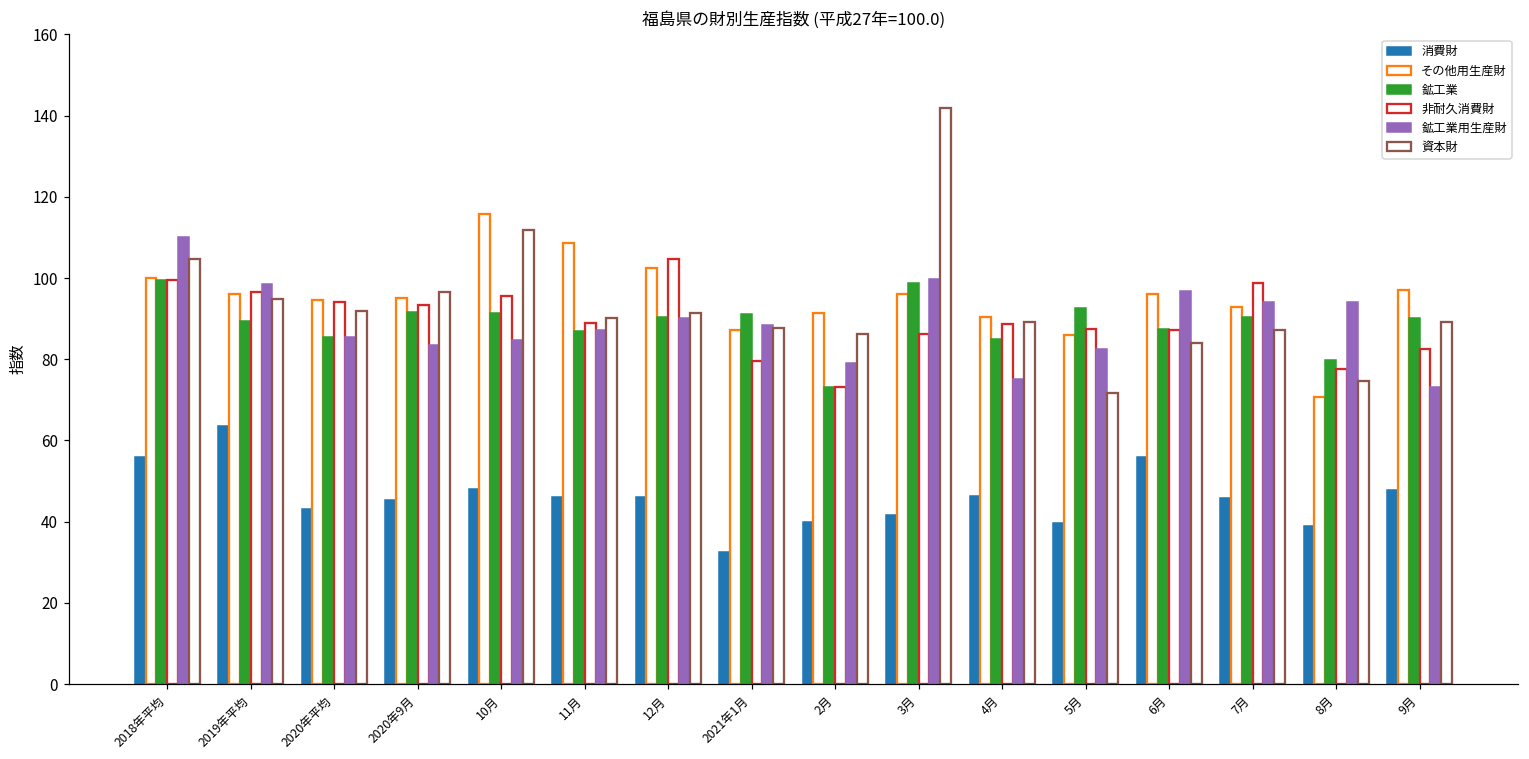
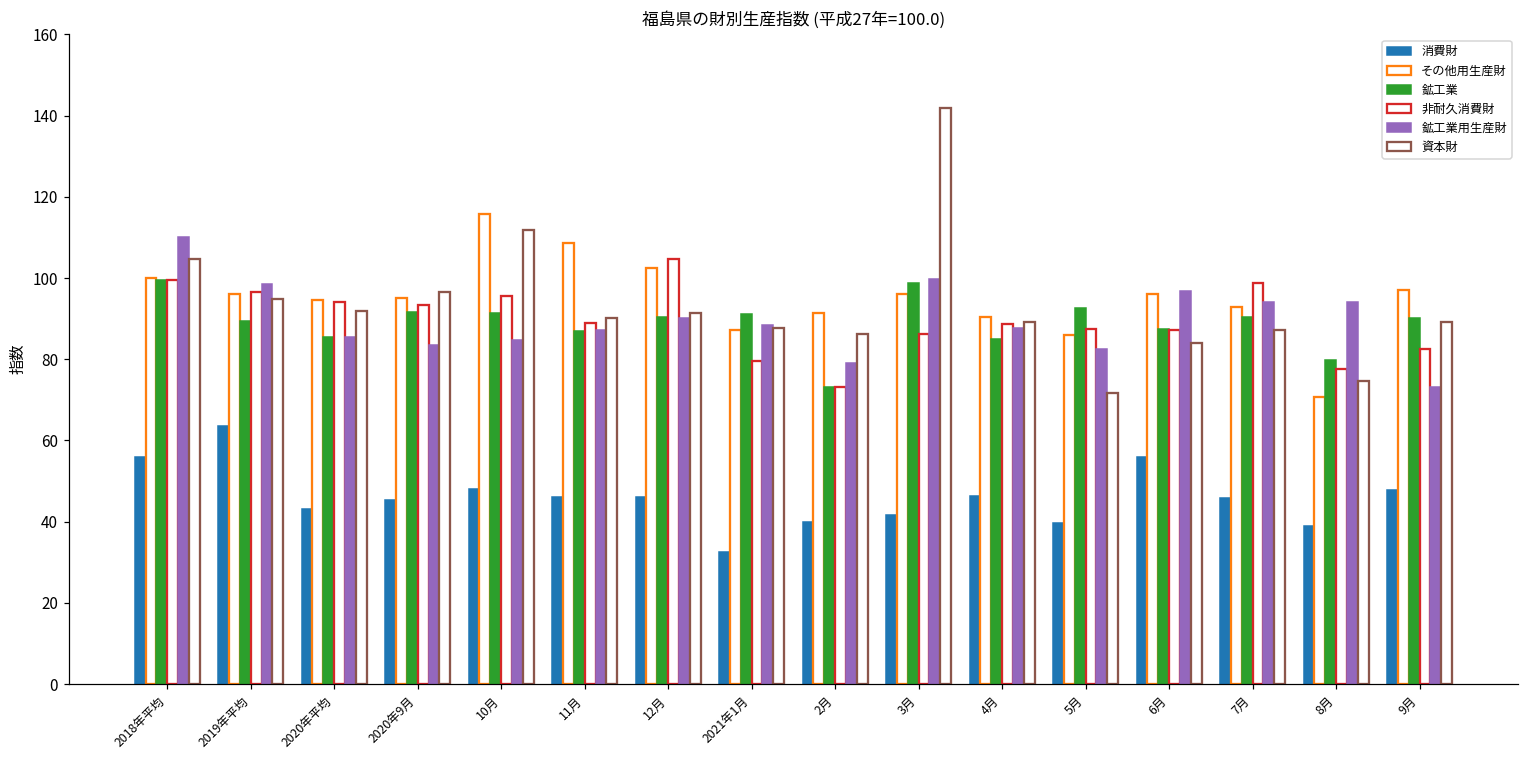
  {
    "消費財": {
      "2018年平均": 56,
      "2019年平均": 64,
      "2020年平均": 43,
      "2020年9月": 45,
      "10月": 48,
      "11月": 46,
      "12月": 46,
      "2021年1月": 33,
      "2月": 40,
      "3月": 42,
      "4月": 46,
      "5月": 40,
      "6月": 56,
      "7月": 46,
      "8月": 39,
      "9月": 48
    },
    "鉱工業": {
      "2018年平均": 99,
      "2019年平均": 89,
      "2020年平均": 85,
      "2020年9月": 92,
      "10月": 91,
      "11月": 87,
      "12月": 90,
      "2021年1月": 91,
      "2月": 73,
      "3月": 99,
      "4月": 85,
      "5月": 93,
      "6月": 87,
      "7月": 90,
      "8月": 80,
      "9月": 90
    },
    "鉱工業用生産財": {
      "2018年平均": 110,
      "2019年平均": 99,
      "2020年平均": 85,
      "2020年9月": 83,
      "10月": 85,
      "11月": 87,
      "12月": 90,
      "2021年1月": 88,
      "2月": 79,
      "3月": 100,
-     "4月": 75,
+     "4月": 88,
      "5月": 83,
      "6月": 97,
      "7月": 94,
      "8月": 94,
      "9月": 73
    }
  }
